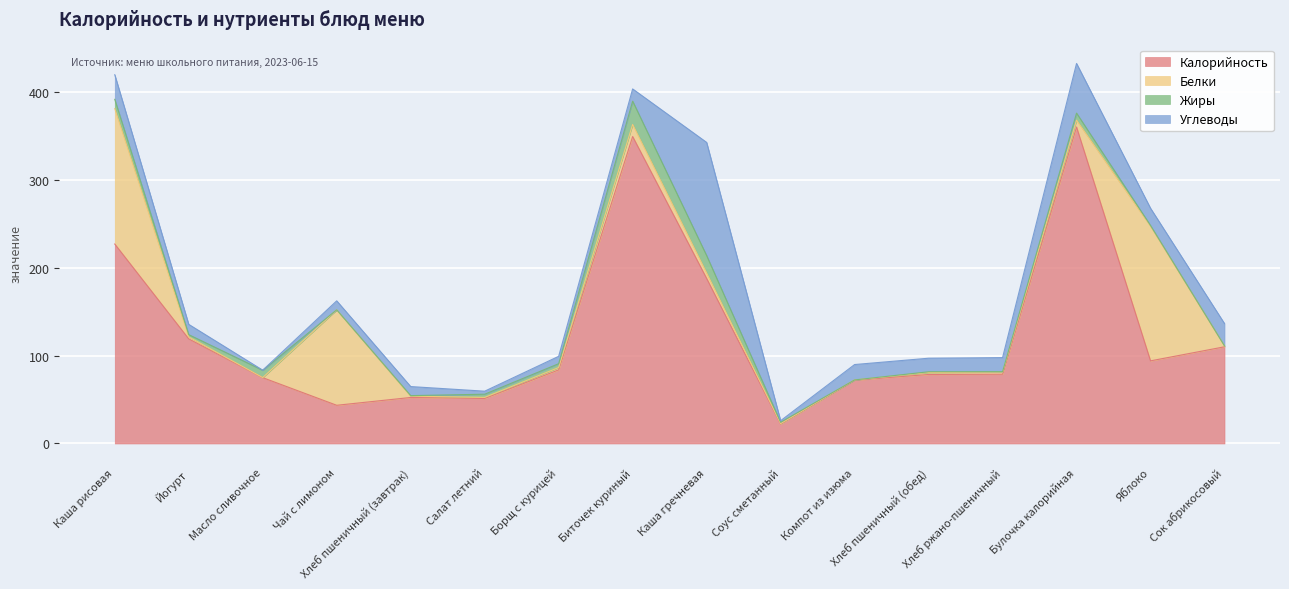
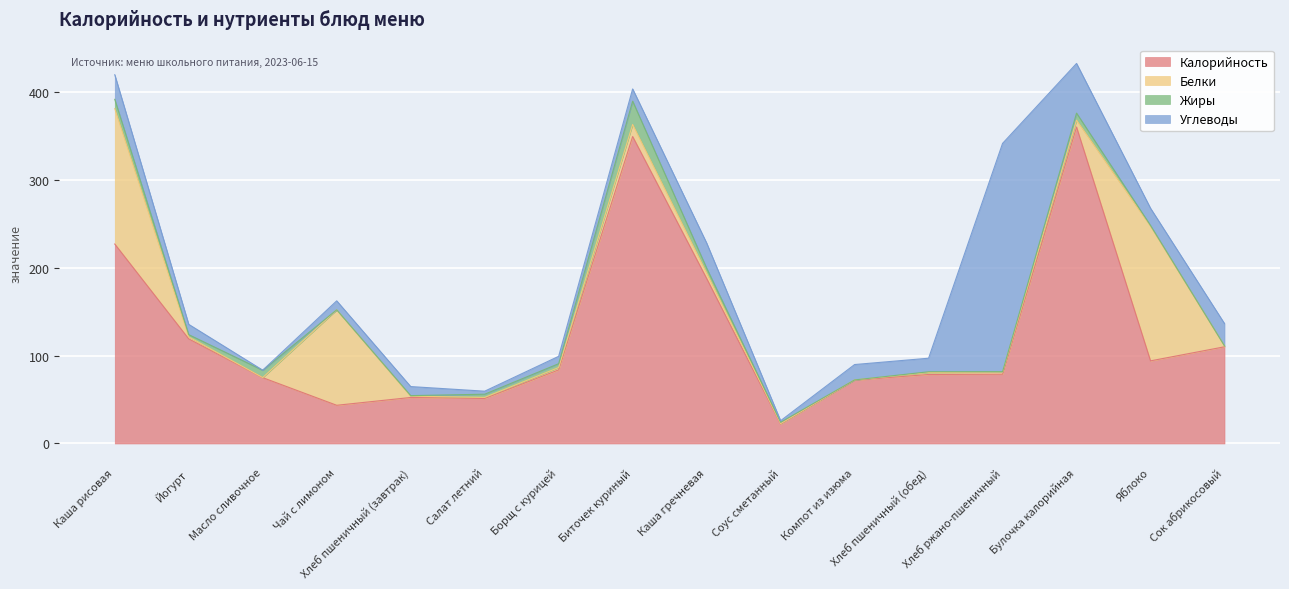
  {
    "Калорийность": {
      "Каша рисовая": 230,
      "Чай с лимоном": 40,
      "Биточек куриный": 350,
      "Каша гречневая": 190,
      "Булочка калорийная": 360,
      "Яблоко": 90
    },
    "Белки": {
      "Каша рисовая": 150,
      "Биточек куриный": 10,
      "Каша гречневая": 10,
      "Булочка калорийная": 10
    },
    "Жиры": {
      "Каша рисовая": 10,
      "Салат летний": 0,
      "Борщ с курицей": 0,
      "Биточек куриный": 30,
-     "Каша гречневая": 20,
+     "Каша гречневая": 10,
      "Булочка калорийная": 10
    },
    "Углеводы": {
      "Йогурт": 10,
      "Чай с лимоном": 10,
      "Хлеб пшеничный (завтрак)": 10,
      "Салат летний": 0,
      "Борщ с курицей": 10,
      "Биточек куриный": 10,
-     "Каша гречневая": 130,
+     "Каша гречневая": 30,
      "Компот из изюма": 20,
      "Хлеб пшеничный (обед)": 20,
-     "Хлеб ржано-пшеничный": 20,
+     "Хлеб ржано-пшеничный": 260,
      "Булочка калорийная": 60,
      "Яблоко": 20,
      "Сок абрикосовый": 30
    }
  }
